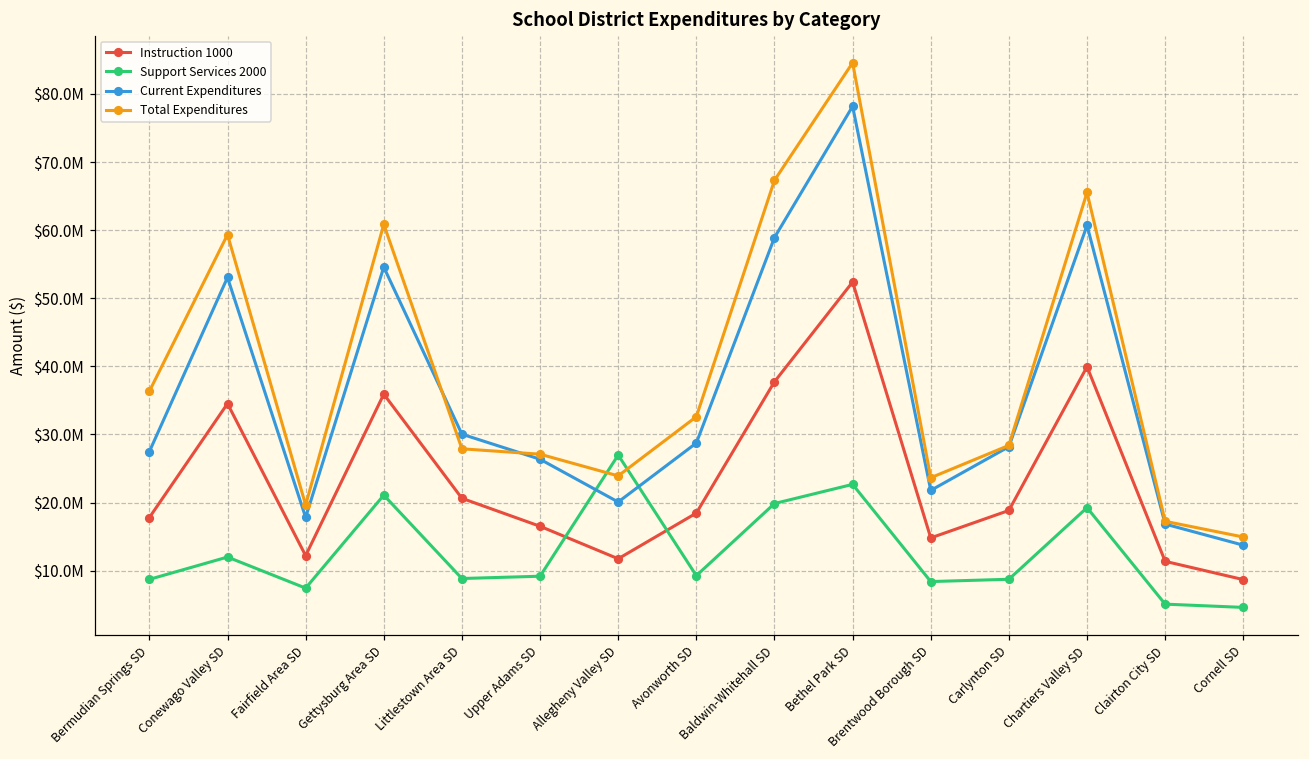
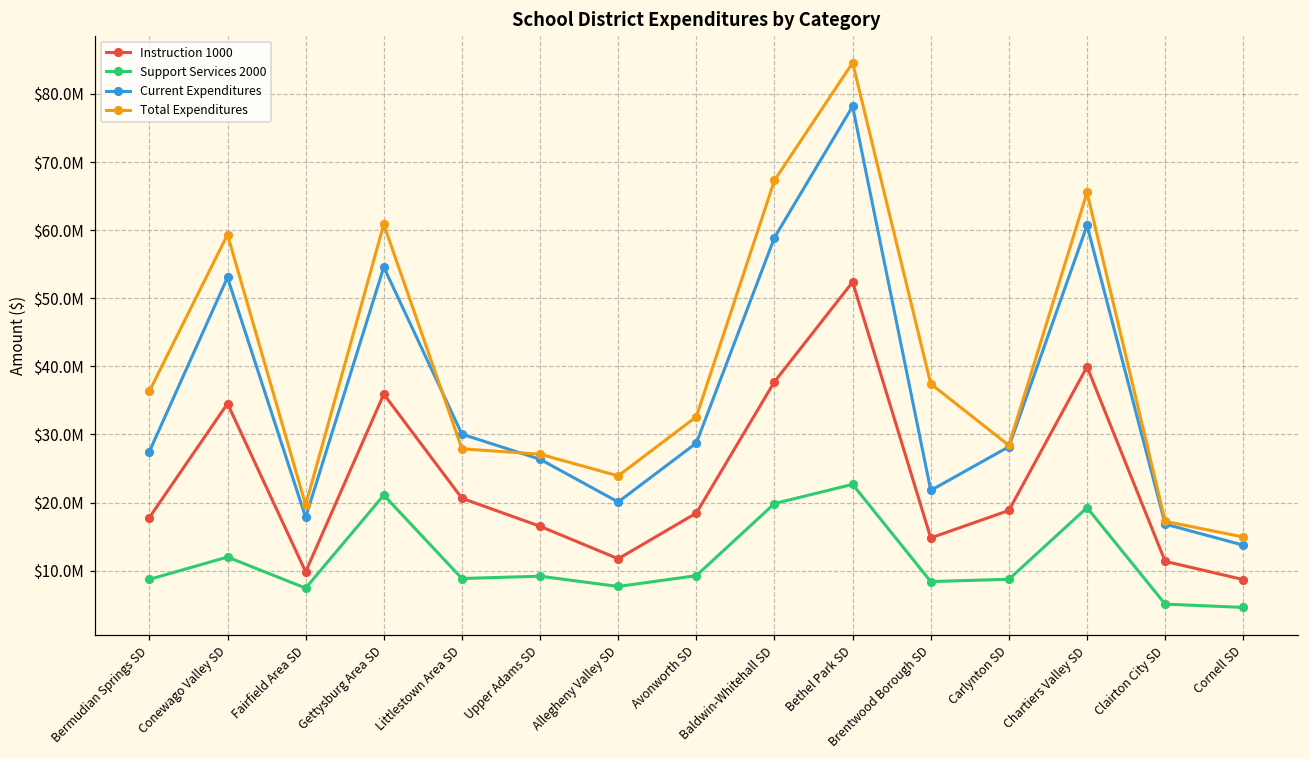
  {
    "Instruction 1000": {
      "Bermudian Springs SD": "$18000000",
      "Conewago Valley SD": "$35000000",
-     "Fairfield Area SD": "$12000000",
+     "Fairfield Area SD": "$10000000",
      "Gettysburg Area SD": "$36000000",
      "Littlestown Area SD": "$21000000",
      "Upper Adams SD": "$17000000",
      "Allegheny Valley SD": "$12000000",
      "Avonworth SD": "$18000000",
      "Baldwin-Whitehall SD": "$38000000",
      "Bethel Park SD": "$52000000",
      "Brentwood Borough SD": "$15000000",
      "Carlynton SD": "$19000000",
      "Chartiers Valley SD": "$40000000",
      "Clairton City SD": "$11000000",
      "Cornell SD": "$9000000"
    },
    "Support Services 2000": {
      "Bermudian Springs SD": "$9000000",
      "Conewago Valley SD": "$12000000",
      "Fairfield Area SD": "$7000000",
      "Gettysburg Area SD": "$21000000",
      "Littlestown Area SD": "$9000000",
      "Upper Adams SD": "$9000000",
-     "Allegheny Valley SD": "$27000000",
+     "Allegheny Valley SD": "$8000000",
      "Avonworth SD": "$9000000",
      "Baldwin-Whitehall SD": "$20000000",
      "Bethel Park SD": "$23000000",
      "Brentwood Borough SD": "$8000000",
      "Carlynton SD": "$9000000",
      "Chartiers Valley SD": "$19000000",
      "Clairton City SD": "$5000000",
      "Cornell SD": "$5000000"
    },
    "Current Expenditures": {
      "Bermudian Springs SD": "$27000000",
      "Conewago Valley SD": "$53000000",
      "Fairfield Area SD": "$18000000",
      "Gettysburg Area SD": "$55000000",
      "Littlestown Area SD": "$30000000",
      "Upper Adams SD": "$26000000",
      "Allegheny Valley SD": "$20000000",
      "Avonworth SD": "$29000000",
      "Baldwin-Whitehall SD": "$59000000",
      "Bethel Park SD": "$78000000",
      "Brentwood Borough SD": "$22000000",
      "Chartiers Valley SD": "$61000000",
      "Cornell SD": "$14000000"
    },
    "Total Expenditures": {
      "Bermudian Springs SD": "$36000000",
      "Conewago Valley SD": "$59000000",
      "Fairfield Area SD": "$20000000",
      "Gettysburg Area SD": "$61000000",
      "Littlestown Area SD": "$28000000",
      "Upper Adams SD": "$27000000",
      "Allegheny Valley SD": "$24000000",
      "Avonworth SD": "$33000000",
      "Baldwin-Whitehall SD": "$67000000",
      "Bethel Park SD": "$85000000",
-     "Brentwood Borough SD": "$24000000",
+     "Brentwood Borough SD": "$37000000",
      "Chartiers Valley SD": "$66000000",
      "Cornell SD": "$15000000"
    }
  }
